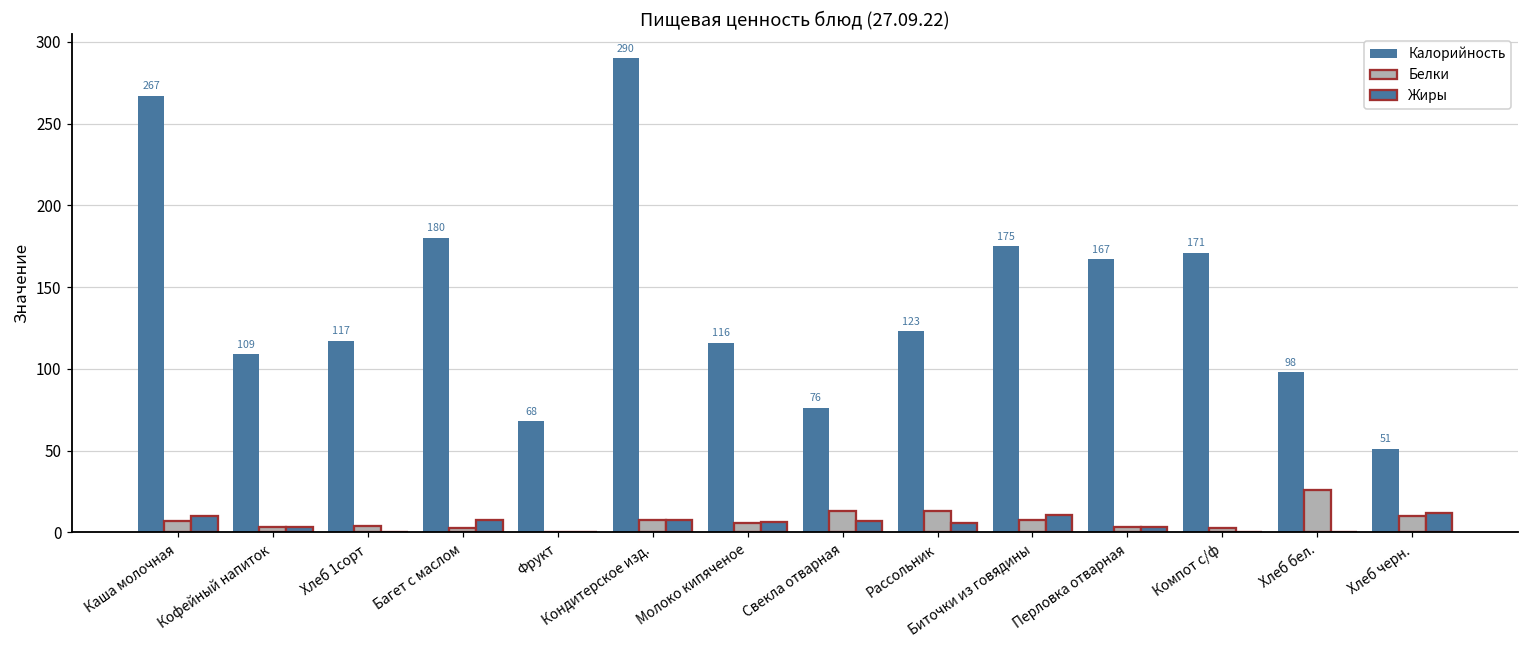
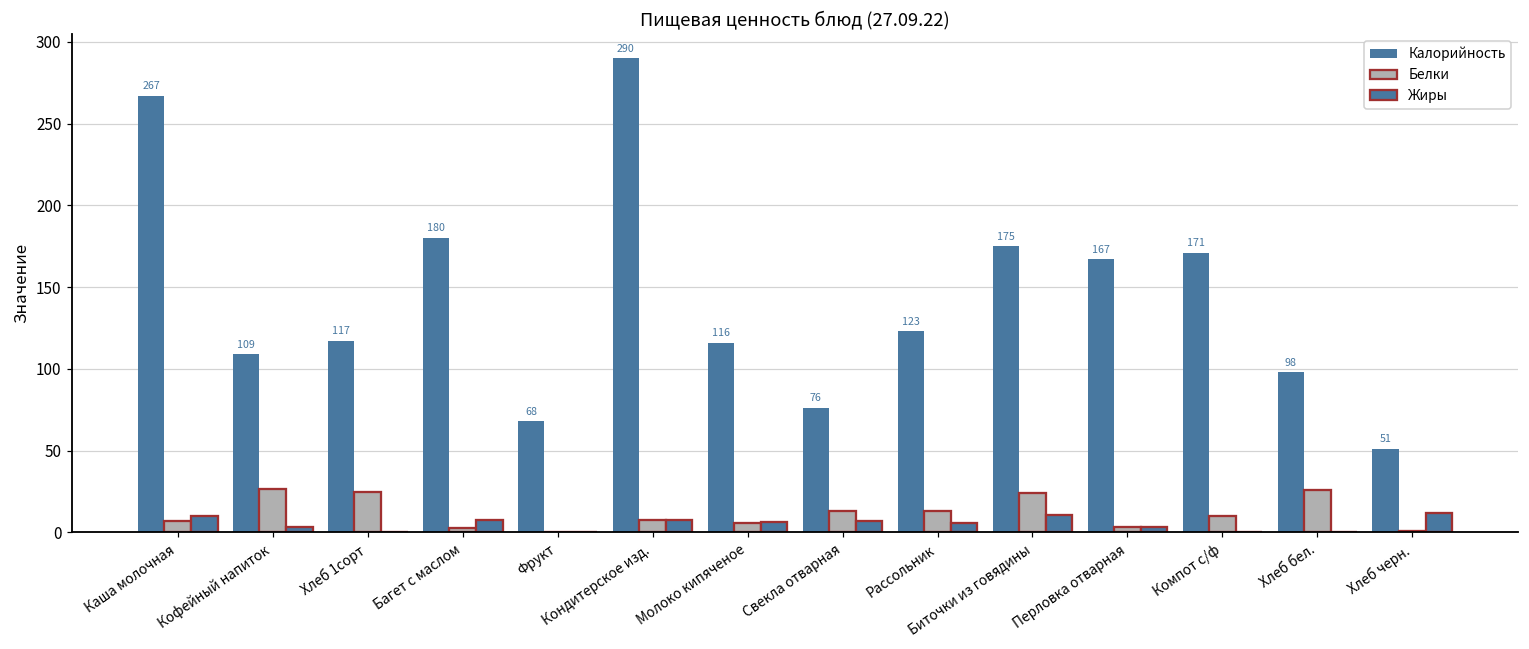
  {
    "Белки": {
      "Каша молочная": 7,
-     "Кофейный напиток": 3,
-     "Хлеб 1сорт": 4,
+     "Кофейный напиток": 27,
+     "Хлеб 1сорт": 25,
      "Багет с маслом": 3,
      "Кондитерское изд.": 7,
      "Молоко кипяченое": 6,
      "Свекла отварная": 13,
      "Рассольник": 13,
-     "Биточки из говядины": 8,
+     "Биточки из говядины": 24,
      "Перловка отварная": 3,
-     "Компот с/ф": 2,
+     "Компот с/ф": 10,
      "Хлеб бел.": 26,
-     "Хлеб черн.": 10
+     "Хлеб черн.": 1
    }
  }
